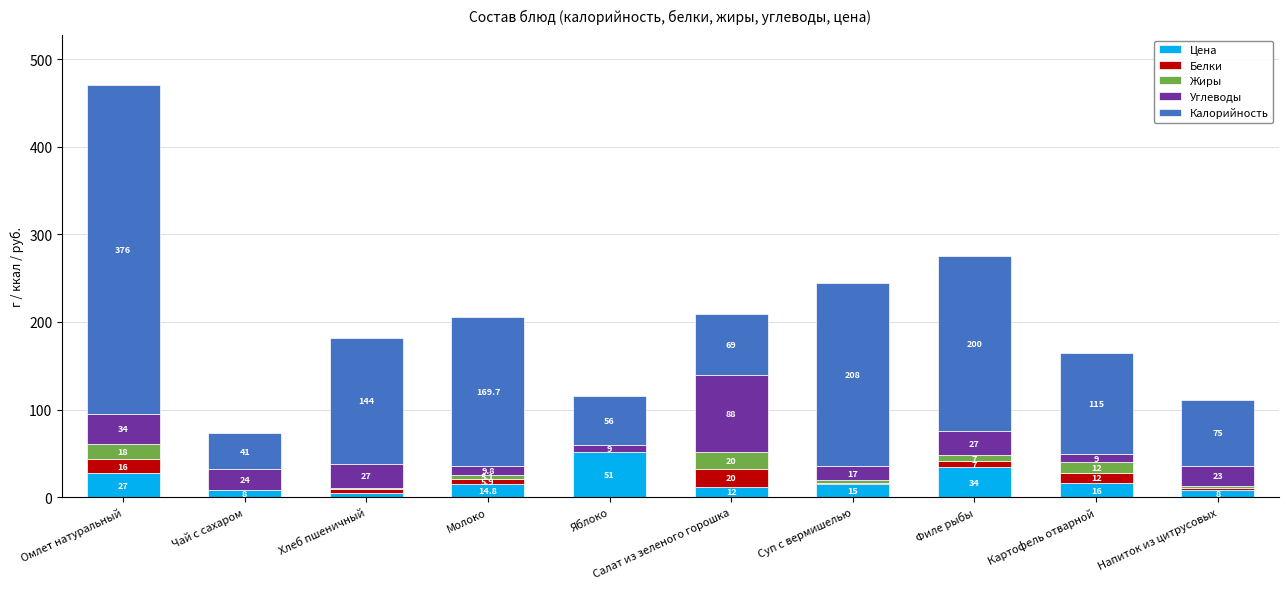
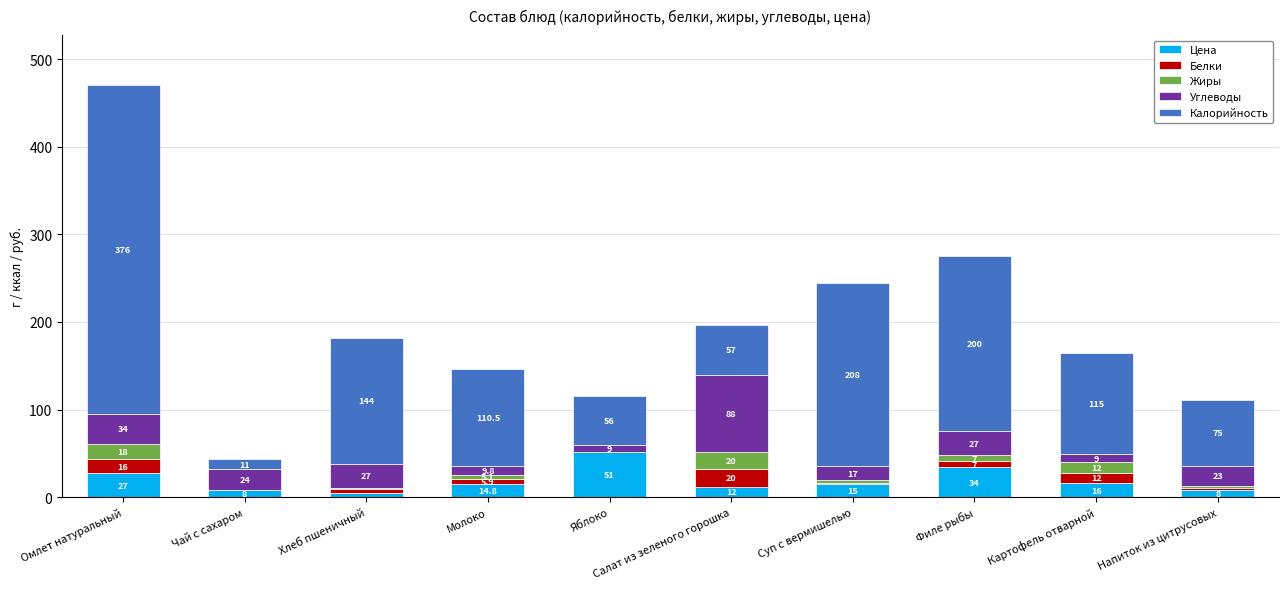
  {
    "Цена": {
      "Омлет натуральный": 27,
      "Чай с сахаром": 8,
      "Молоко": 14.8,
      "Яблоко": 51,
      "Салат из зеленого горошка": 12,
      "Суп с вермишелью": 15,
      "Филе рыбы": 34,
      "Картофель отварной": 16,
      "Напиток из цитрусовых": 8
    },
    "Белки": {
      "Омлет натуральный": 16,
      "Салат из зеленого горошка": 20,
      "Картофель отварной": 12
    },
    "Жиры": {
      "Омлет натуральный": 18,
      "Салат из зеленого горошка": 20,
      "Картофель отварной": 12
    },
    "Углеводы": {
      "Омлет натуральный": 34,
      "Чай с сахаром": 24,
      "Хлеб пшеничный": 27,
      "Яблоко": 9,
      "Салат из зеленого горошка": 88,
      "Суп с вермишелью": 17,
      "Филе рыбы": 27,
      "Картофель отварной": 9,
      "Напиток из цитрусовых": 23
    },
    "Калорийность": {
      "Омлет натуральный": 376,
-     "Чай с сахаром": 41,
+     "Чай с сахаром": 11,
      "Хлеб пшеничный": 144,
-     "Молоко": 169.7,
+     "Молоко": 110.5,
      "Яблоко": 56,
-     "Салат из зеленого горошка": 69,
+     "Салат из зеленого горошка": 57,
      "Суп с вермишелью": 208,
      "Филе рыбы": 200,
      "Картофель отварной": 115,
      "Напиток из цитрусовых": 75
    }
  }
